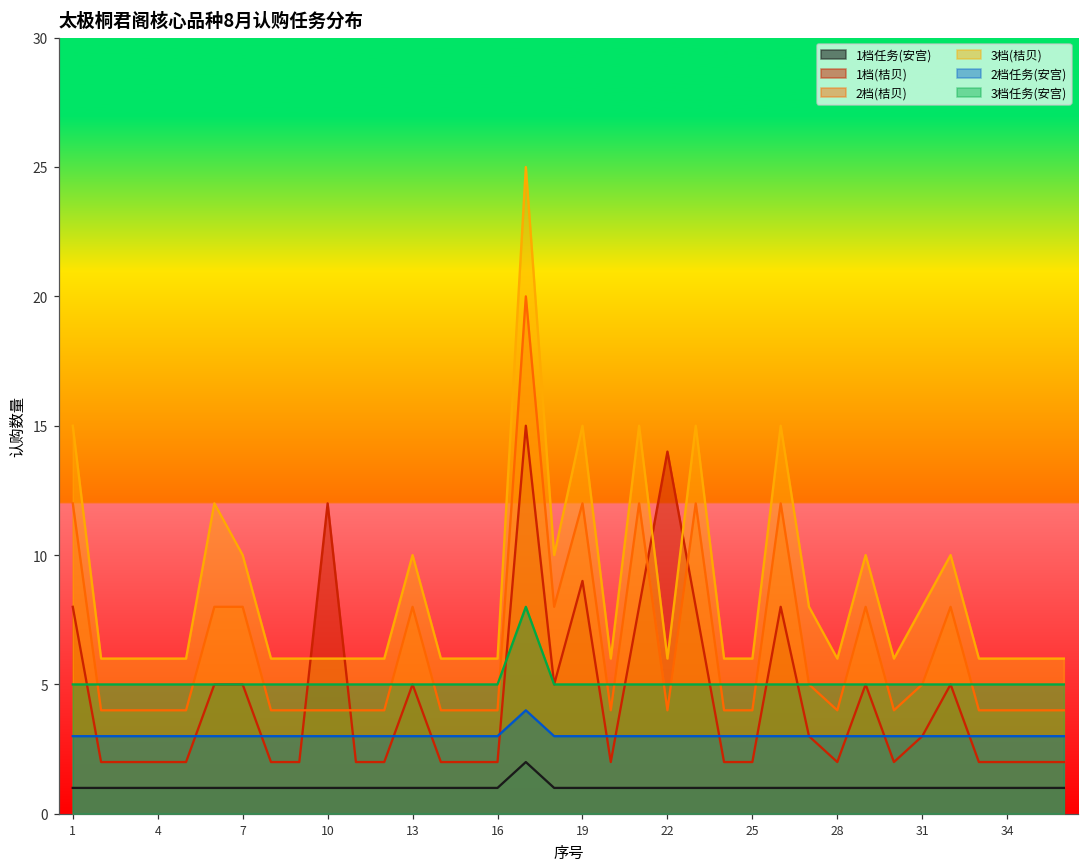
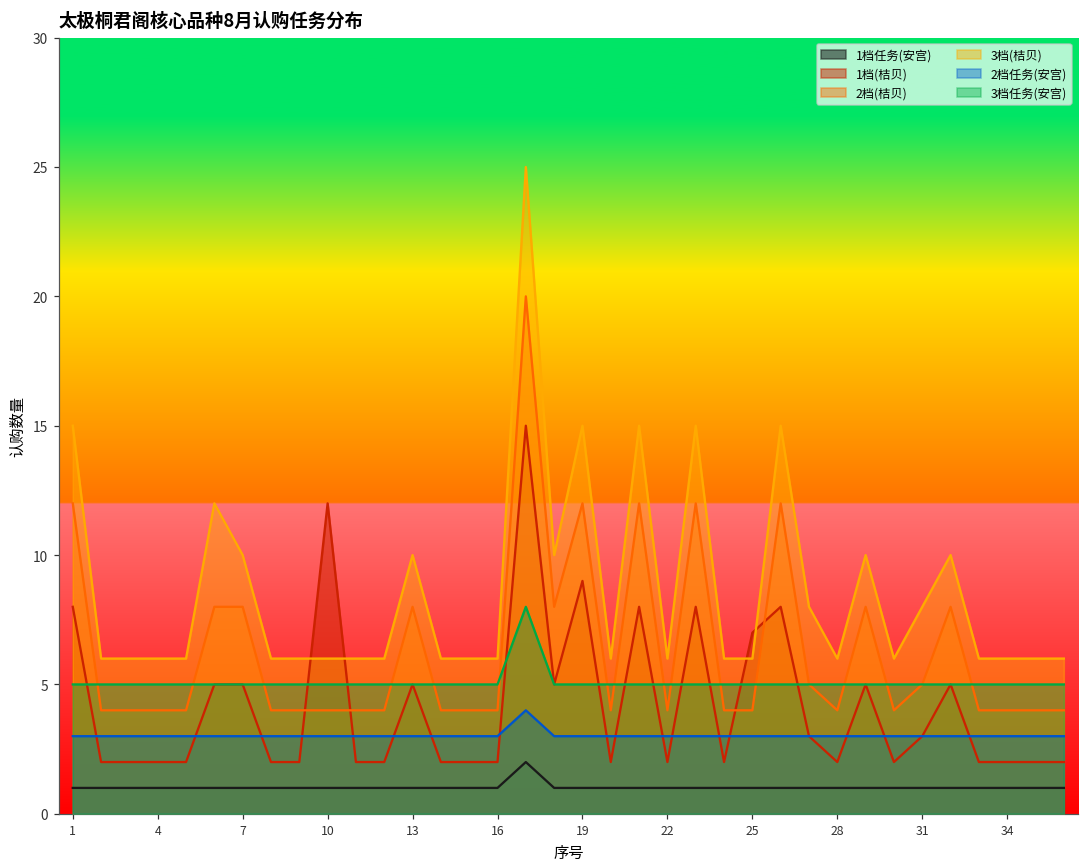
  {
    "1档任务(安宫)": {
      "1": 1,
      "4": 1,
      "7": 1,
      "10": 1,
      "13": 1,
      "16": 1,
      "19": 1,
      "22": 1,
      "25": 1,
      "28": 1,
      "31": 1,
      "34": 1
    },
    "1档(桔贝)": {
      "1": 8,
      "4": 2,
      "10": 12,
      "16": 2,
      "19": 9,
-     "22": 14,
-     "25": 2,
+     "22": 2,
+     "25": 7,
      "28": 2,
      "34": 2
    },
    "2档任务(安宫)": {
      "1": 3,
      "4": 3,
      "7": 3,
      "10": 3,
      "13": 3,
      "16": 3,
      "19": 3,
      "22": 3,
      "25": 3,
      "28": 3,
      "34": 3
    },
    "3档任务(安宫)": {
      "1": 5,
      "4": 5,
      "10": 5,
      "16": 5,
      "19": 5,
      "22": 5,
      "25": 5,
      "28": 5,
      "34": 5
    }
  }
